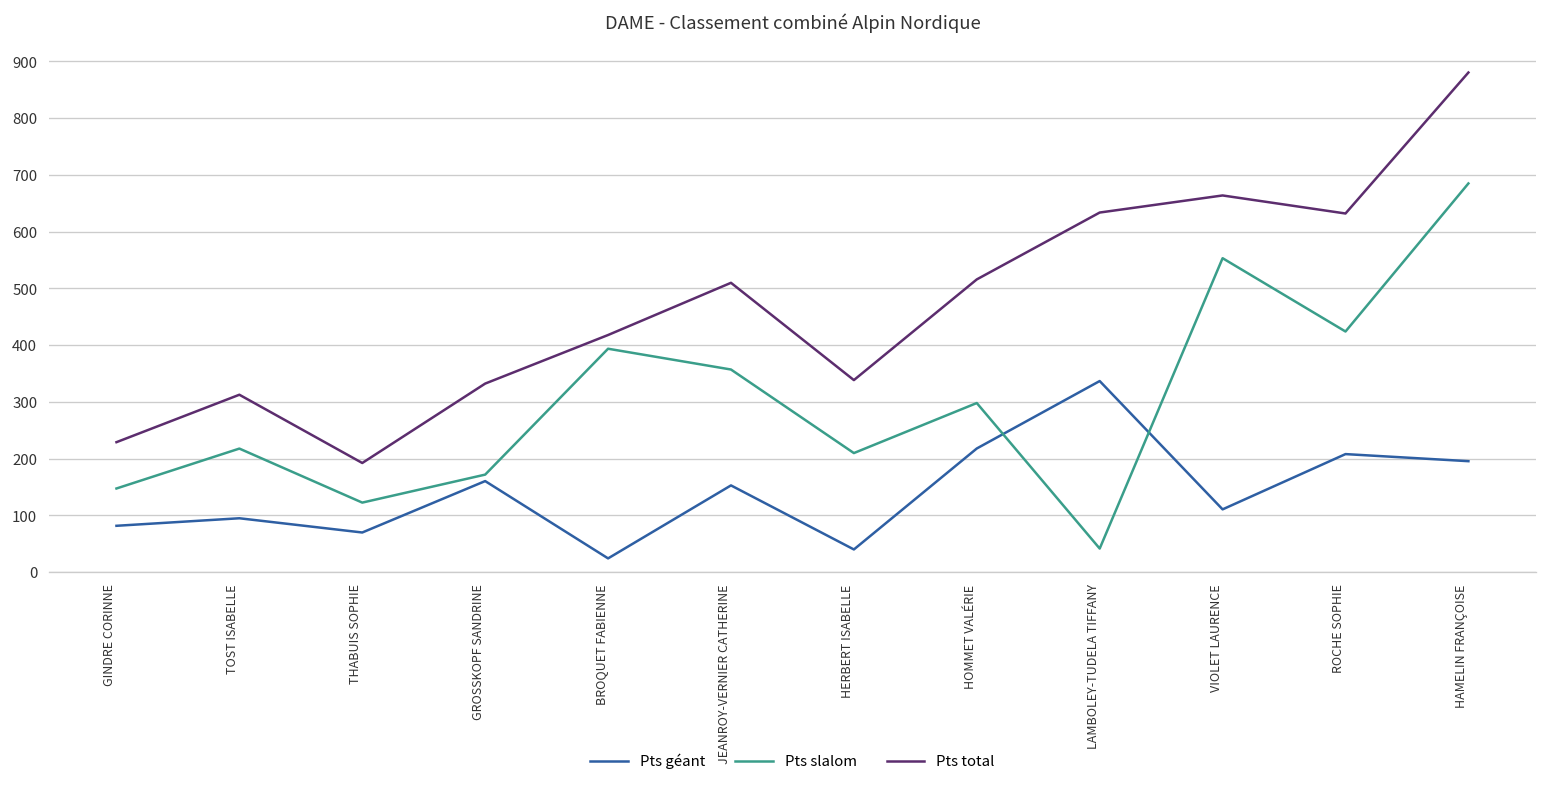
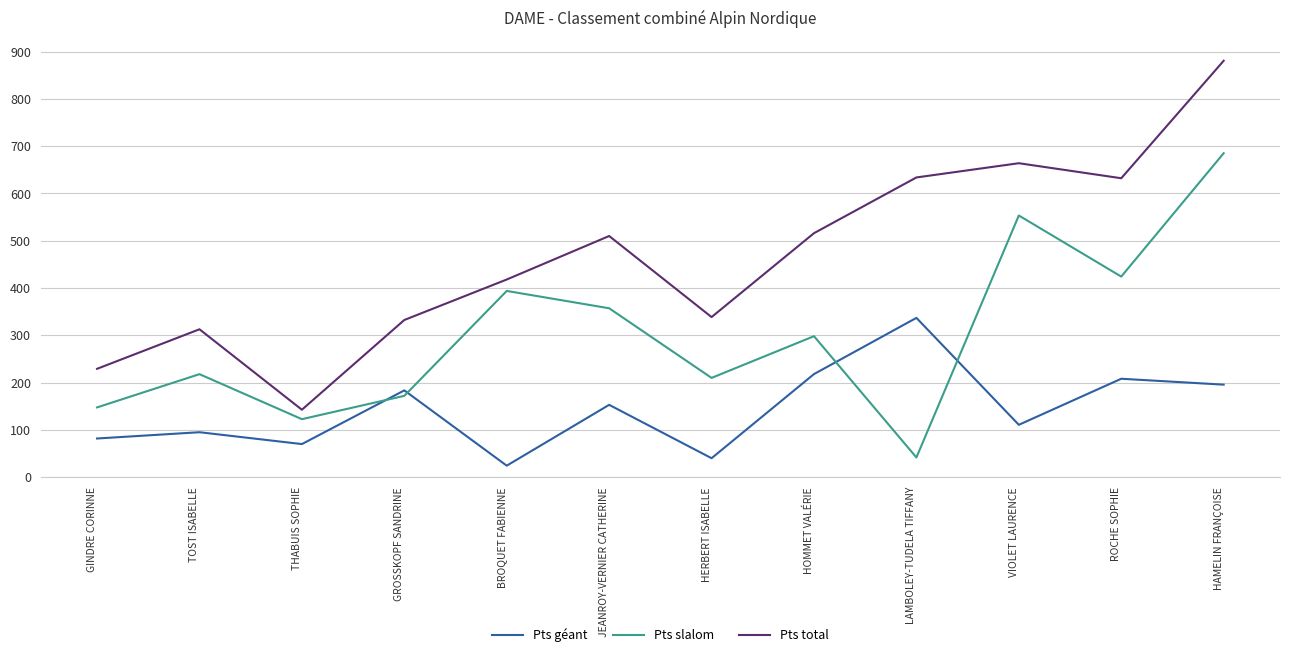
  {
    "Pts géant": {
      "GINDRE CORINNE": 80,
      "TOST ISABELLE": 90,
      "THABUIS SOPHIE": 70,
-     "GROSSKOPF SANDRINE": 160,
+     "GROSSKOPF SANDRINE": 180,
      "BROQUET FABIENNE": 20,
      "JEANROY-VERNIER CATHERINE": 150,
      "HERBERT ISABELLE": 40,
      "HOMMET VALÉRIE": 220,
      "LAMBOLEY-TUDELA TIFFANY": 340,
      "VIOLET LAURENCE": 110,
      "ROCHE SOPHIE": 210,
      "HAMELIN FRANÇOISE": 200
    },
    "Pts slalom": {
      "GINDRE CORINNE": 150,
      "TOST ISABELLE": 220,
      "THABUIS SOPHIE": 120,
      "GROSSKOPF SANDRINE": 170,
      "BROQUET FABIENNE": 390,
      "JEANROY-VERNIER CATHERINE": 360,
      "HERBERT ISABELLE": 210,
      "HOMMET VALÉRIE": 300,
      "LAMBOLEY-TUDELA TIFFANY": 40,
      "VIOLET LAURENCE": 550,
      "ROCHE SOPHIE": 420,
      "HAMELIN FRANÇOISE": 680
    },
    "Pts total": {
      "GINDRE CORINNE": 230,
      "TOST ISABELLE": 310,
-     "THABUIS SOPHIE": 190,
+     "THABUIS SOPHIE": 140,
      "GROSSKOPF SANDRINE": 330,
      "BROQUET FABIENNE": 420,
      "JEANROY-VERNIER CATHERINE": 510,
      "HERBERT ISABELLE": 340,
      "HOMMET VALÉRIE": 520,
      "LAMBOLEY-TUDELA TIFFANY": 630,
      "VIOLET LAURENCE": 660,
      "ROCHE SOPHIE": 630,
      "HAMELIN FRANÇOISE": 880
    }
  }
